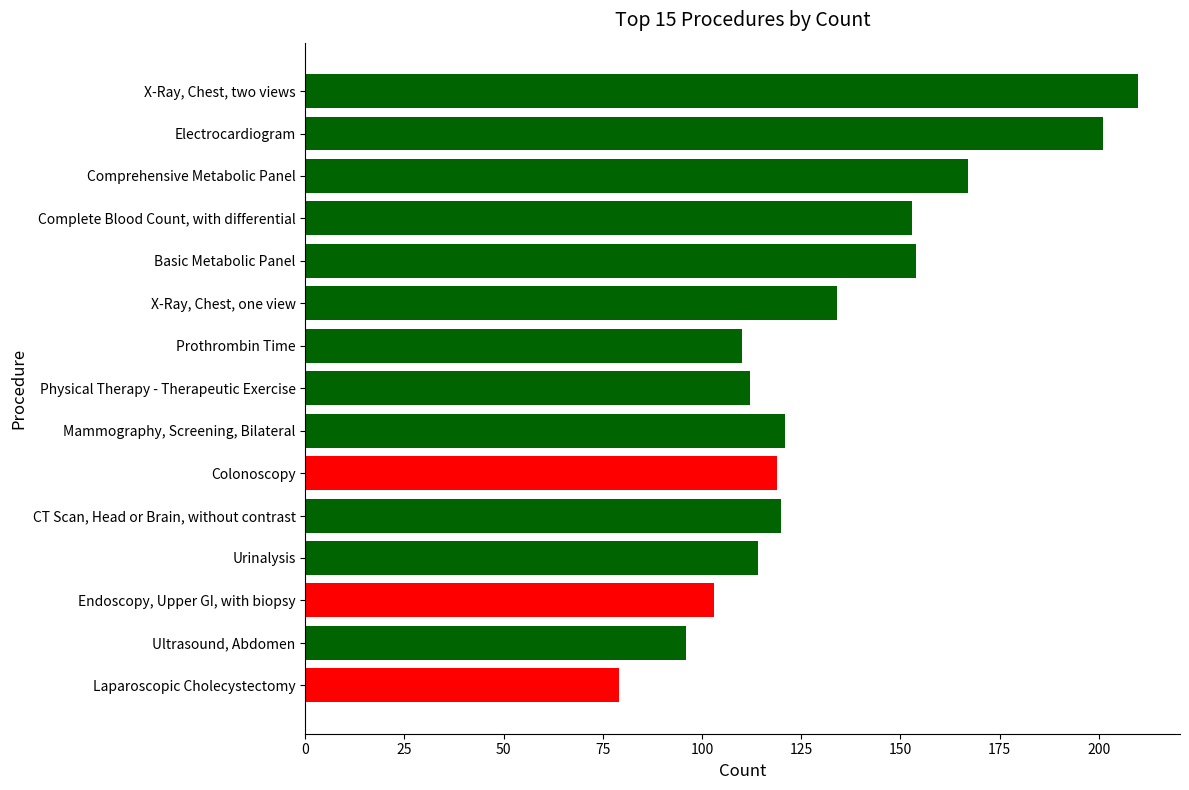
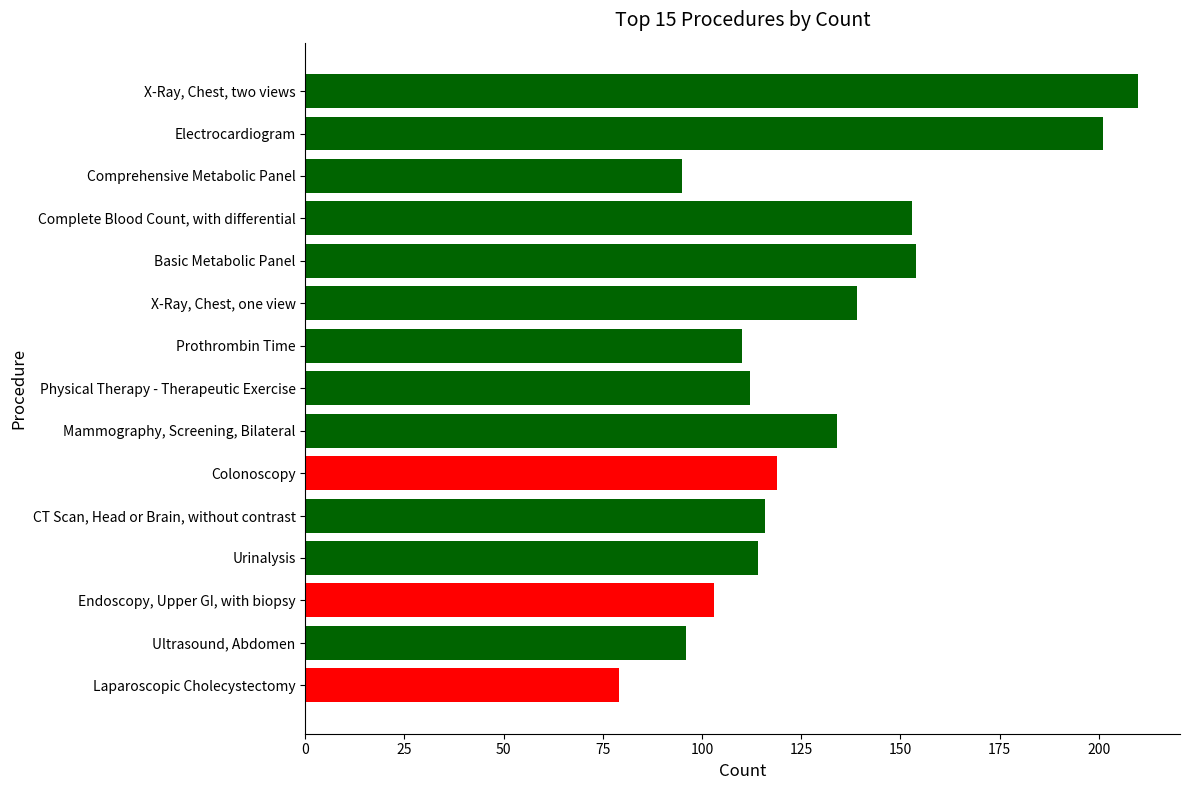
  {
    "X-Ray, Chest, two views": 210,
    "Electrocardiogram": 201,
-   "Comprehensive Metabolic Panel": 167,
+   "Comprehensive Metabolic Panel": 95,
    "Complete Blood Count, with differential": 153,
    "Basic Metabolic Panel": 154,
-   "X-Ray, Chest, one view": 134,
+   "X-Ray, Chest, one view": 139,
    "Prothrombin Time": 110,
    "Physical Therapy - Therapeutic Exercise": 112,
-   "Mammography, Screening, Bilateral": 121,
+   "Mammography, Screening, Bilateral": 134,
    "Colonoscopy": 119,
-   "CT Scan, Head or Brain, without contrast": 120,
+   "CT Scan, Head or Brain, without contrast": 116,
    "Urinalysis": 114,
    "Endoscopy, Upper GI, with biopsy": 103,
    "Ultrasound, Abdomen": 96,
    "Laparoscopic Cholecystectomy": 79
  }
